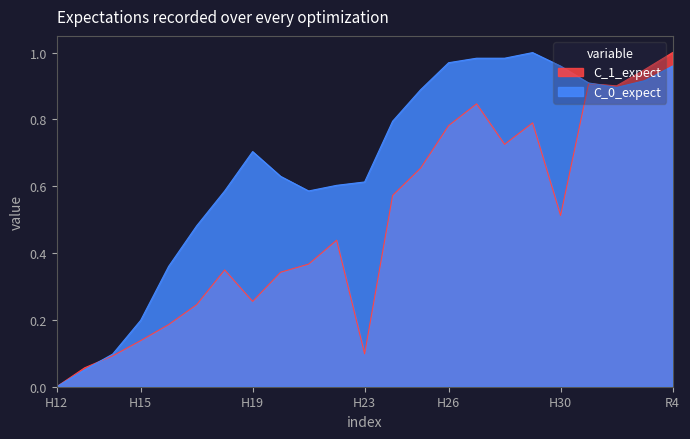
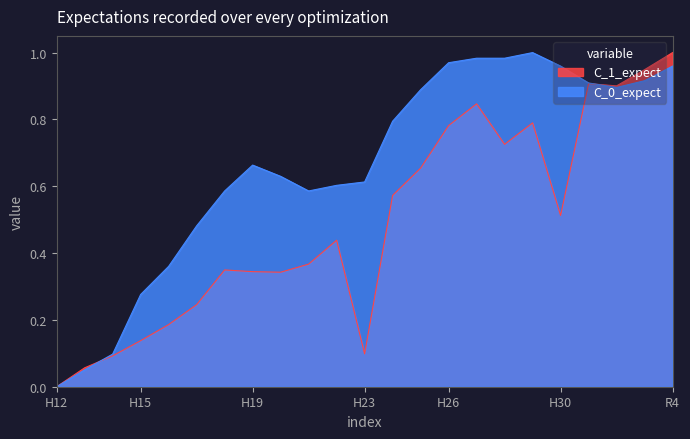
  {
    "C_1_expect": {
      "H15": 0.14,
-     "H19": 0.26,
+     "H19": 0.34,
      "H23": 0.10,
      "H26": 0.78,
      "H30": 0.51,
      "R4": 1.00
    },
    "C_0_expect": {
-     "H15": 0.20,
-     "H19": 0.70,
+     "H15": 0.28,
+     "H19": 0.66,
      "H23": 0.61,
      "H26": 0.97,
      "R4": 0.96
    }
  }
